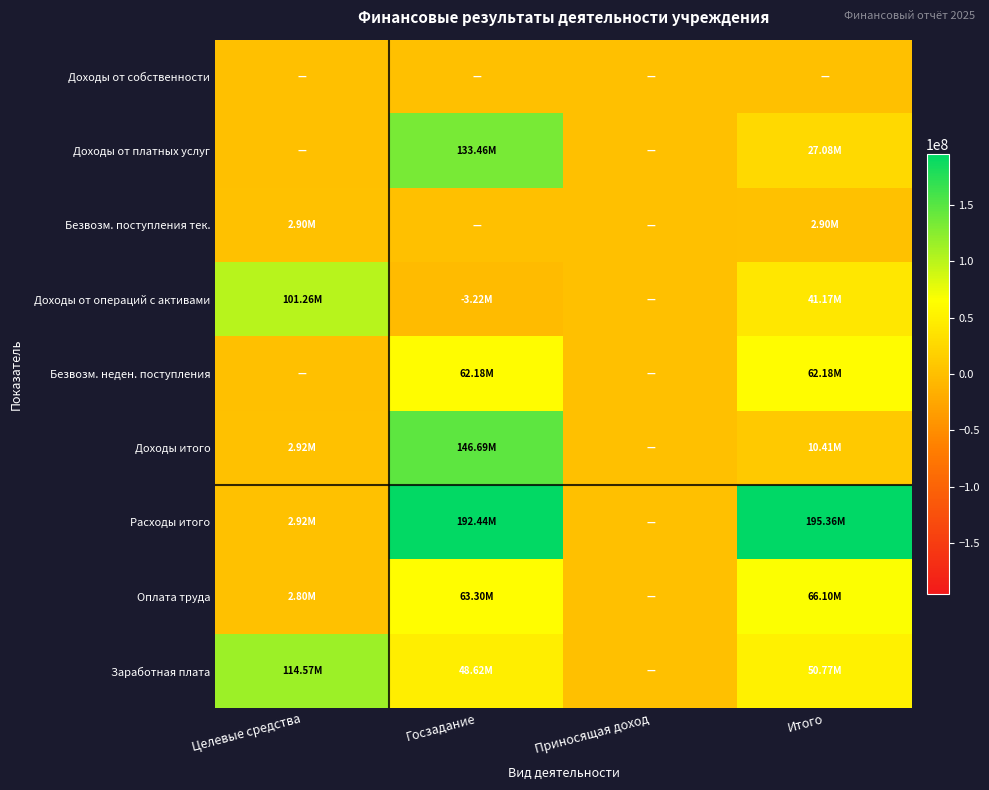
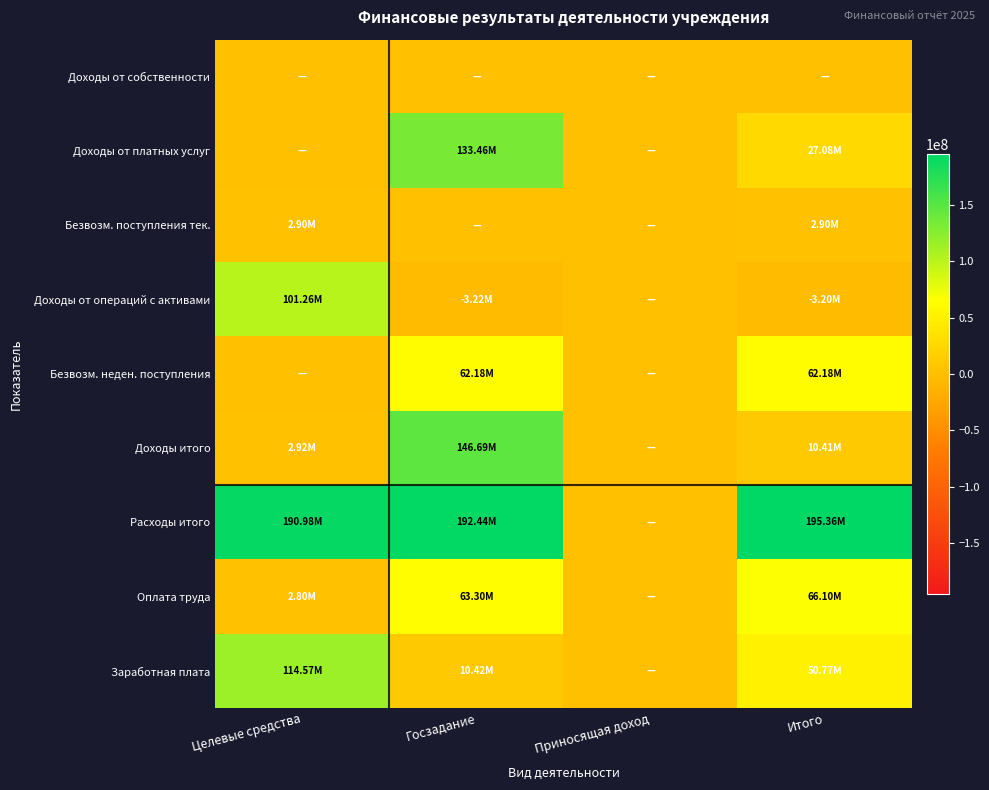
  {
    "Доходы от платных услуг": {
      "Госзадание": "133.46M",
      "Итого": "27.08M"
    },
    "Безвозм. поступления тек.": {
      "Целевые средства": "2.90M",
      "Итого": "2.90M"
    },
    "Доходы от операций с активами": {
      "Целевые средства": "101.26M",
      "Госзадание": "-3.22M",
-     "Итого": "41.17M"
+     "Итого": "-3.20M"
    },
    "Безвозм. неден. поступления": {
      "Госзадание": "62.18M",
      "Итого": "62.18M"
    },
    "Доходы итого": {
      "Целевые средства": "2.92M",
      "Госзадание": "146.69M",
      "Итого": "10.41M"
    },
    "Расходы итого": {
-     "Целевые средства": "2.92M",
+     "Целевые средства": "190.98M",
      "Госзадание": "192.44M",
      "Итого": "195.36M"
    },
    "Оплата труда": {
      "Целевые средства": "2.80M",
      "Госзадание": "63.30M",
      "Итого": "66.10M"
    },
    "Заработная плата": {
      "Целевые средства": "114.57M",
-     "Госзадание": "48.62M",
+     "Госзадание": "10.42M",
      "Итого": "50.77M"
    }
  }
